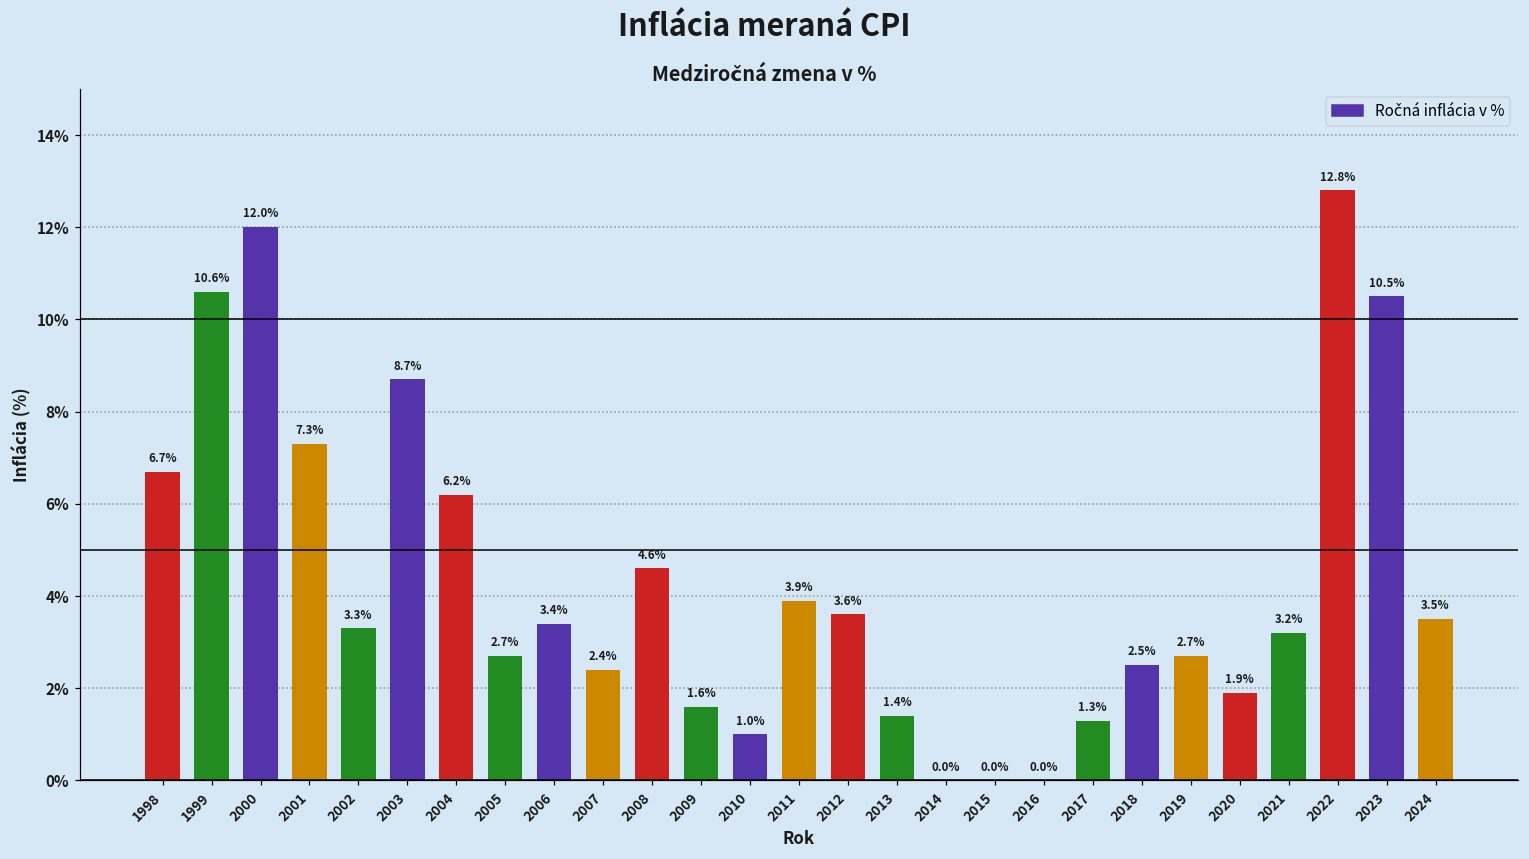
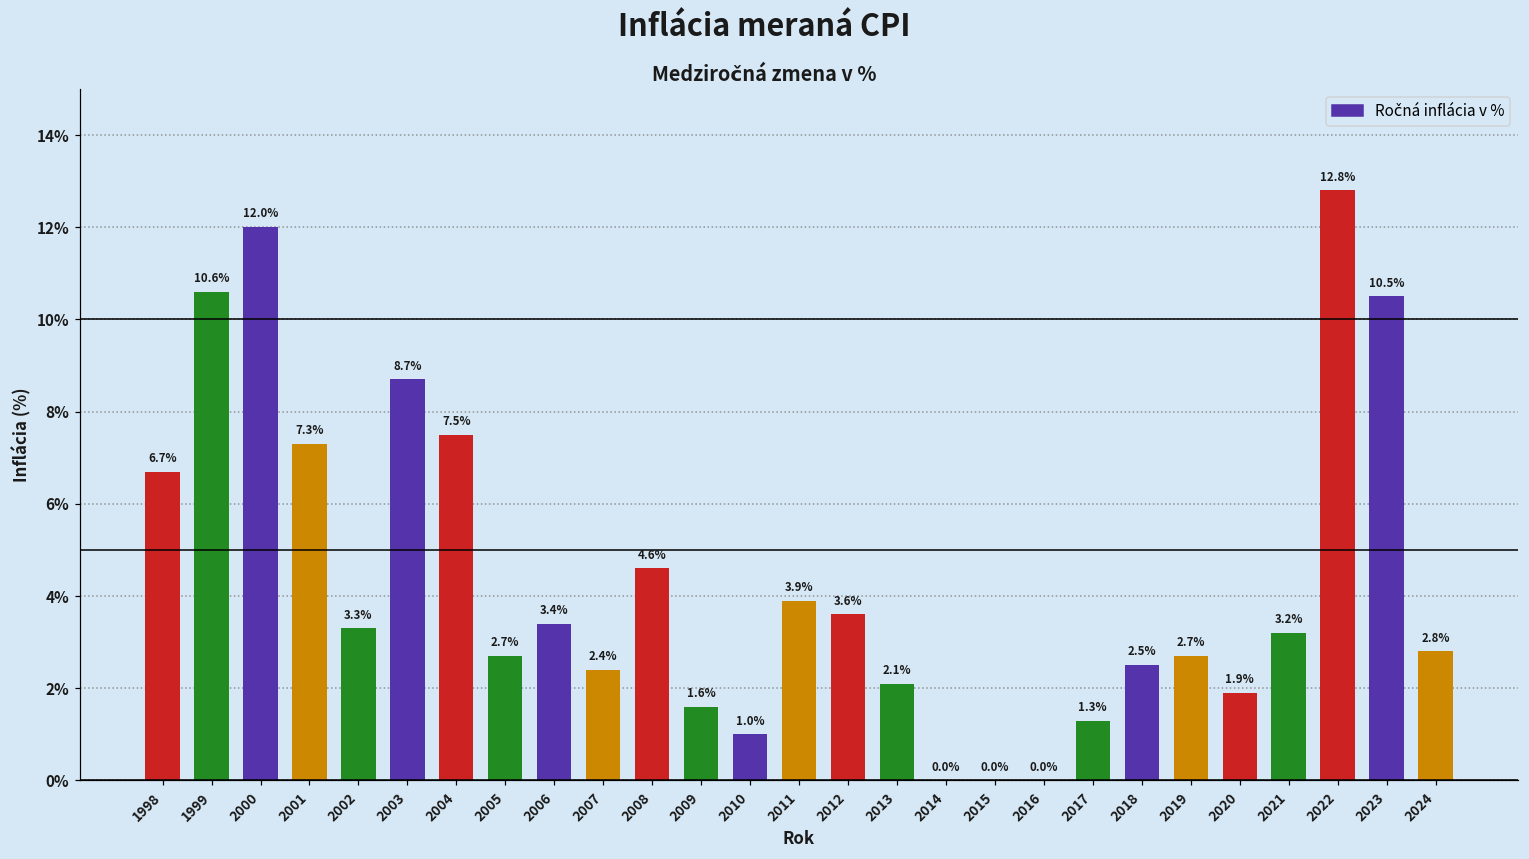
  {
    "1998": "6.7%",
    "1999": "10.6%",
    "2000": "12.0%",
    "2001": "7.3%",
    "2002": "3.3%",
    "2003": "8.7%",
-   "2004": "6.2%",
+   "2004": "7.5%",
    "2005": "2.7%",
    "2006": "3.4%",
    "2007": "2.4%",
    "2008": "4.6%",
    "2009": "1.6%",
    "2010": "1.0%",
    "2011": "3.9%",
    "2012": "3.6%",
-   "2013": "1.4%",
+   "2013": "2.1%",
    "2014": "0.0%",
    "2015": "0.0%",
    "2016": "0.0%",
    "2017": "1.3%",
    "2018": "2.5%",
    "2019": "2.7%",
    "2020": "1.9%",
    "2021": "3.2%",
    "2022": "12.8%",
    "2023": "10.5%",
-   "2024": "3.5%"
+   "2024": "2.8%"
  }
